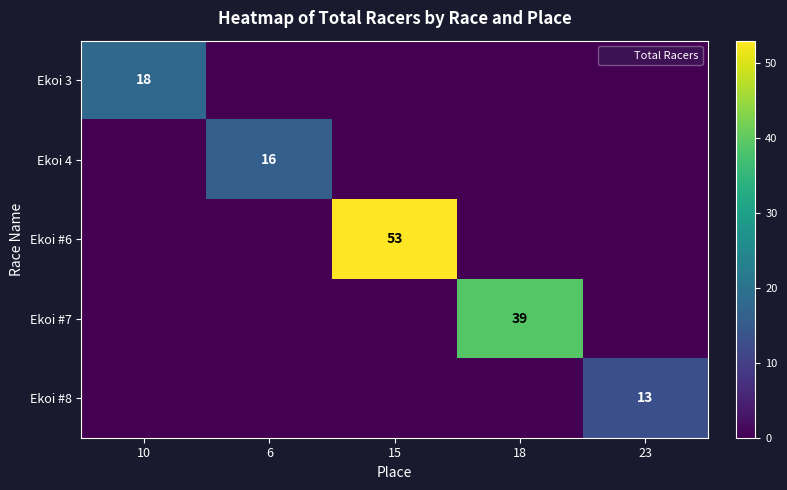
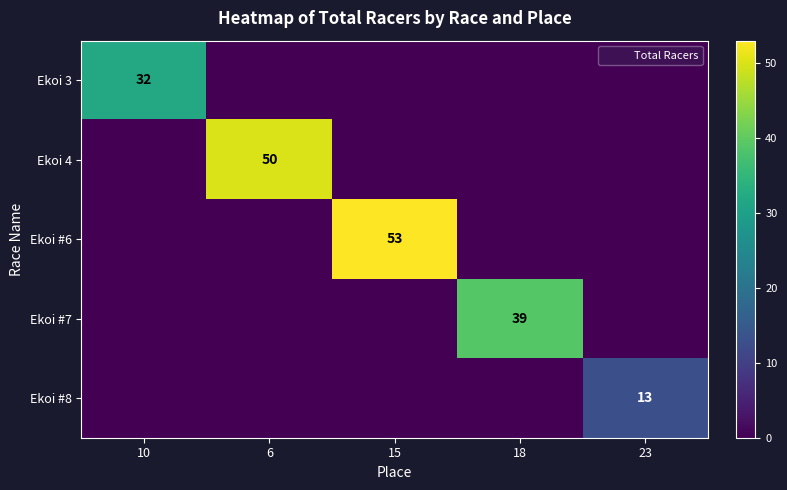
  {
    "Ekoi 3": {
-     "10": 18
+     "10": 32
    },
    "Ekoi 4": {
-     "6": 16
+     "6": 50
    },
    "Ekoi #6": {
      "15": 53
    },
    "Ekoi #7": {
      "18": 39
    },
    "Ekoi #8": {
      "23": 13
    }
  }
